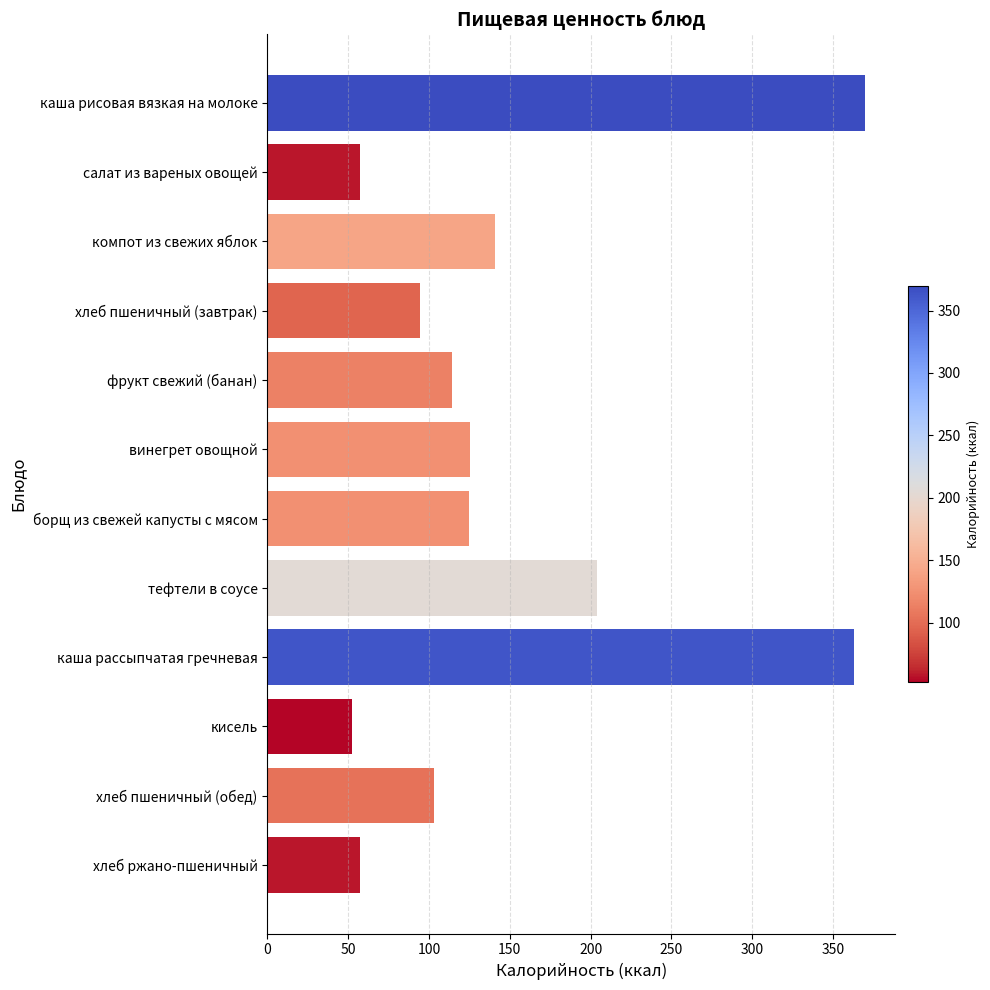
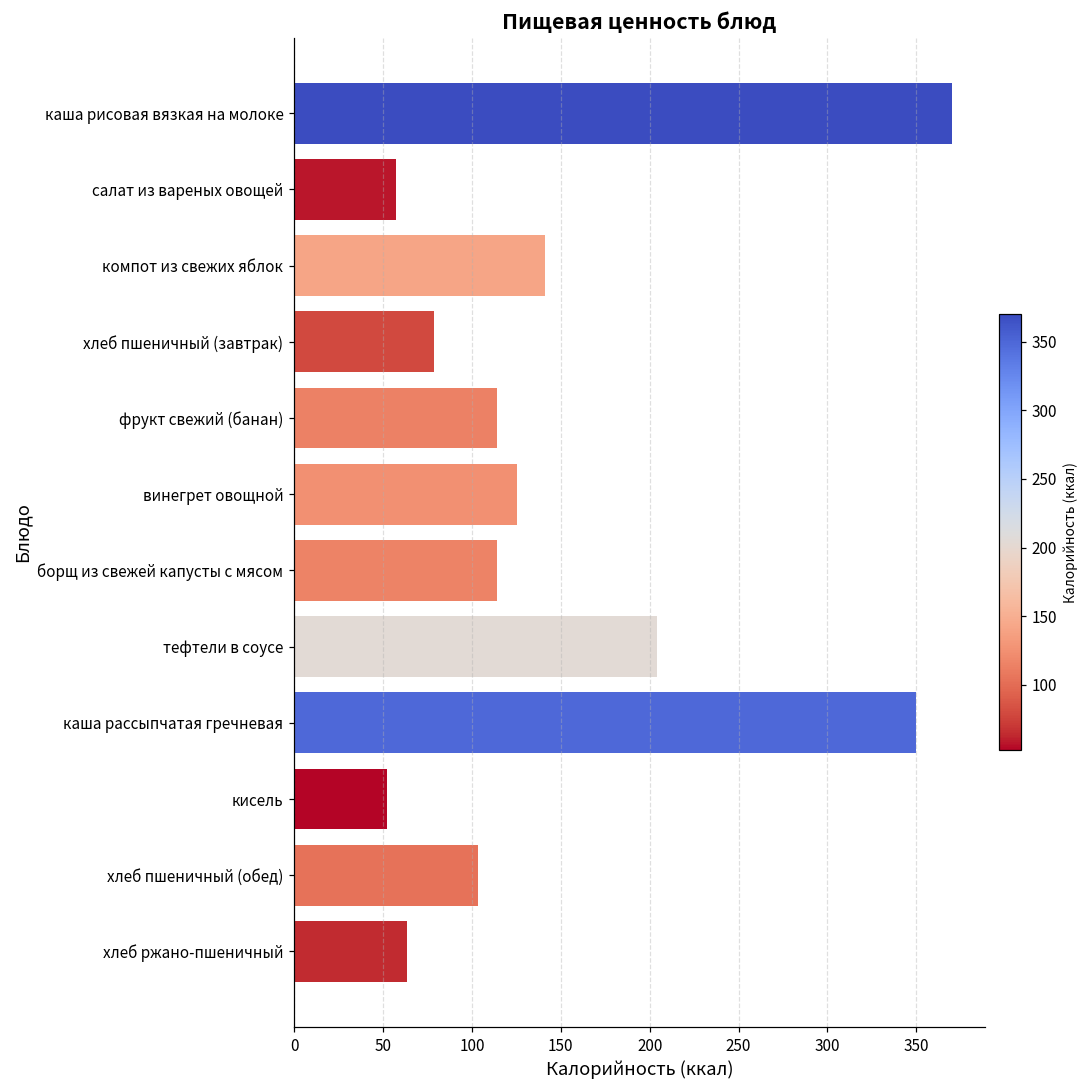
  {
    "каша рисовая вязкая на молоке": 370,
    "салат из вареных овощей": 57,
    "компот из свежих яблок": 141,
-   "хлеб пшеничный (завтрак)": 95,
+   "хлеб пшеничный (завтрак)": 79,
    "фрукт свежий (банан)": 114,
    "винегрет овощной": 125,
-   "борщ из свежей капусты с мясом": 125,
+   "борщ из свежей капусты с мясом": 114,
    "тефтели в соусе": 204,
-   "каша рассыпчатая гречневая": 363,
+   "каша рассыпчатая гречневая": 350,
    "кисель": 52,
    "хлеб пшеничный (обед)": 103,
-   "хлеб ржано-пшеничный": 58
+   "хлеб ржано-пшеничный": 63
  }
